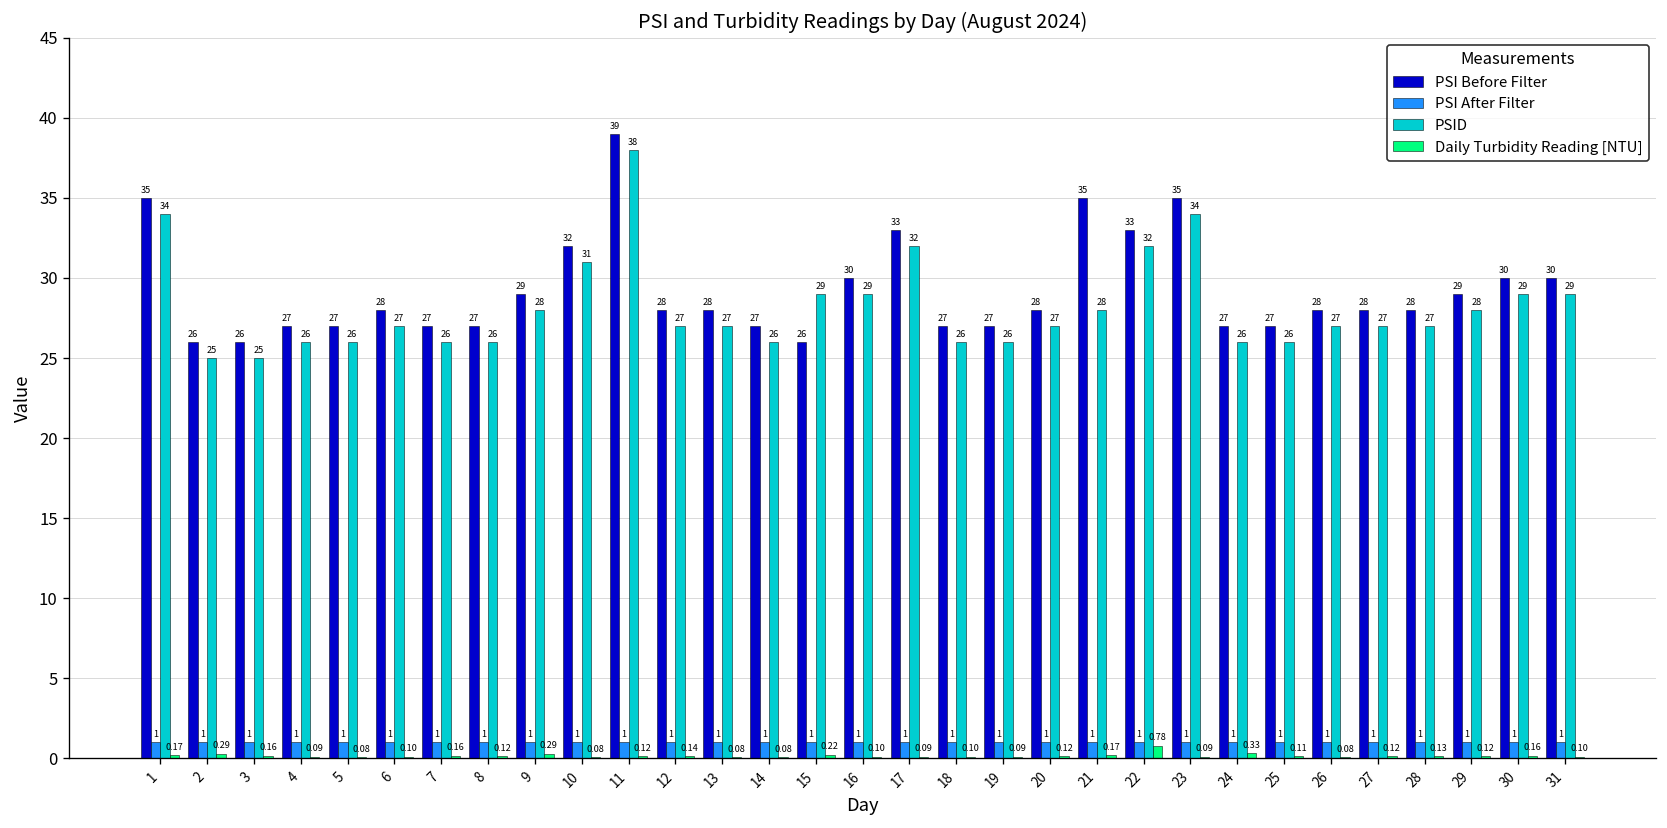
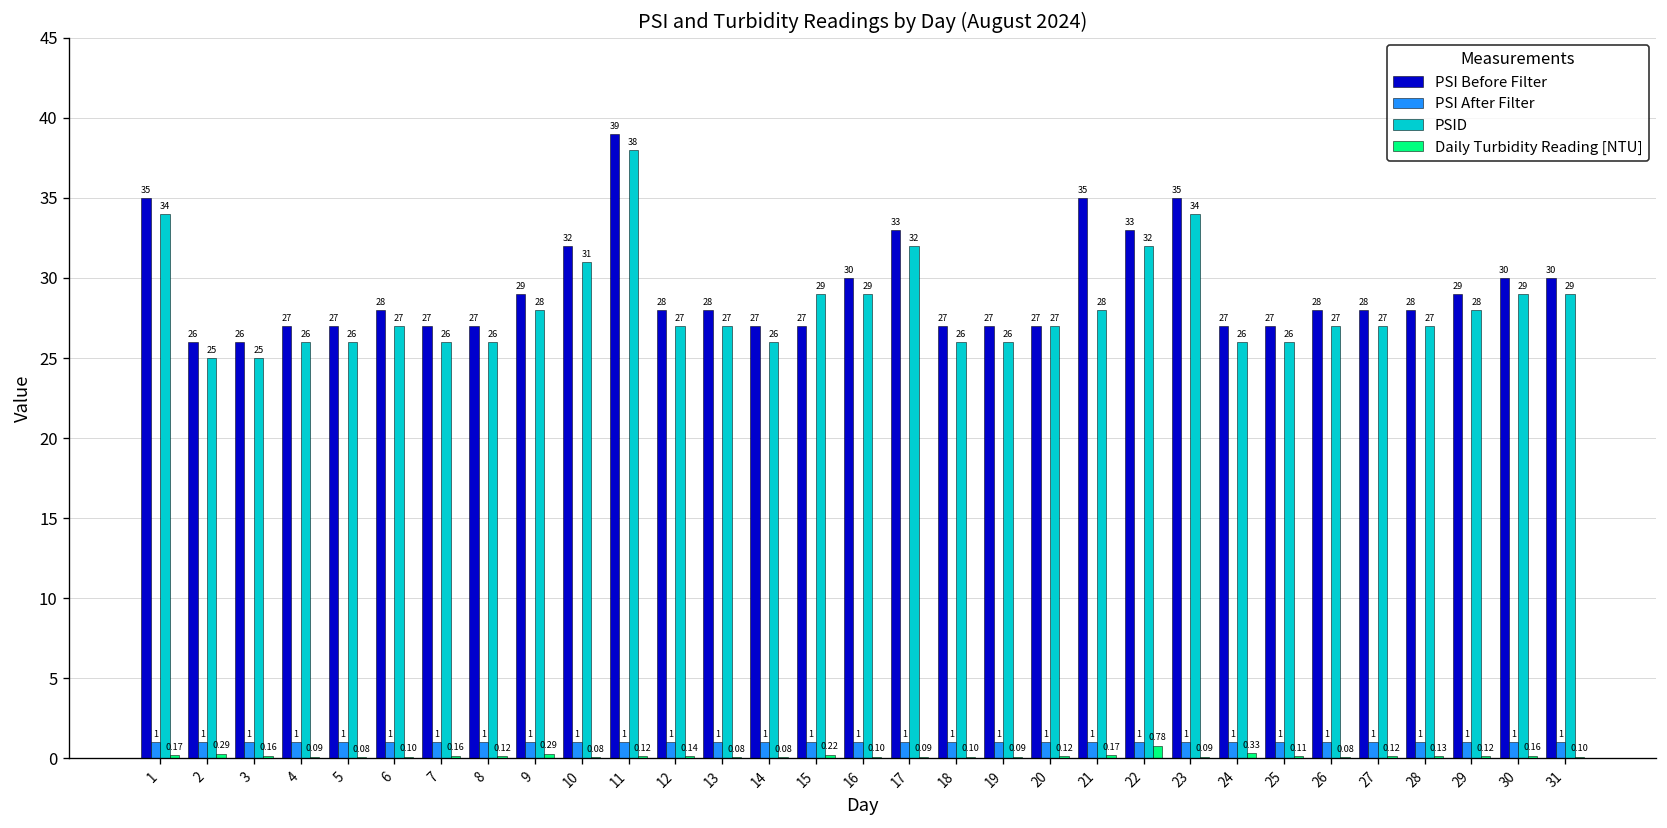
  {
    "PSI Before Filter": {
      "1": 35,
      "2": 26,
      "3": 26,
      "4": 27,
      "5": 27,
      "6": 28,
      "7": 27,
      "8": 27,
      "9": 29,
      "10": 32,
      "11": 39,
      "12": 28,
      "13": 28,
      "14": 27,
-     "15": 26,
+     "15": 27,
      "16": 30,
      "17": 33,
      "18": 27,
      "19": 27,
-     "20": 28,
+     "20": 27,
      "21": 35,
      "22": 33,
      "23": 35,
      "24": 27,
      "25": 27,
      "26": 28,
      "27": 28,
      "28": 28,
      "29": 29,
      "30": 30,
      "31": 30
    },
    "PSI After Filter": {
      "1": 1,
      "2": 1,
      "3": 1,
      "4": 1,
      "5": 1,
      "6": 1,
      "7": 1,
      "8": 1,
      "9": 1,
      "10": 1,
      "11": 1,
      "12": 1,
      "13": 1,
      "14": 1,
      "15": 1,
      "16": 1,
      "17": 1,
      "18": 1,
      "19": 1,
      "20": 1,
      "21": 1,
      "22": 1,
      "23": 1,
      "24": 1,
      "25": 1,
      "26": 1,
      "27": 1,
      "28": 1,
      "29": 1,
      "30": 1,
      "31": 1
    },
    "PSID": {
      "1": 34,
      "2": 25,
      "3": 25,
      "4": 26,
      "5": 26,
      "6": 27,
      "7": 26,
      "8": 26,
      "9": 28,
      "10": 31,
      "11": 38,
      "12": 27,
      "13": 27,
      "14": 26,
      "15": 29,
      "16": 29,
      "17": 32,
      "18": 26,
      "19": 26,
      "20": 27,
      "21": 28,
      "22": 32,
      "23": 34,
      "24": 26,
      "25": 26,
      "26": 27,
      "27": 27,
      "28": 27,
      "29": 28,
      "30": 29,
      "31": 29
    },
    "Daily Turbidity Reading [NTU]": {
      "1": 0.17,
      "2": 0.29,
      "3": 0.16,
      "4": 0.09,
      "5": 0.08,
      "6": 0.10,
      "7": 0.16,
      "8": 0.12,
      "9": 0.29,
      "10": 0.08,
      "11": 0.12,
      "12": 0.14,
      "13": 0.08,
      "14": 0.08,
      "15": 0.22,
      "16": 0.10,
      "17": 0.09,
      "18": 0.10,
      "19": 0.09,
      "20": 0.12,
      "21": 0.17,
      "22": 0.78,
      "23": 0.09,
      "24": 0.33,
      "25": 0.11,
      "26": 0.08,
      "27": 0.12,
      "28": 0.13,
      "29": 0.12,
      "30": 0.16,
      "31": 0.10
    }
  }
